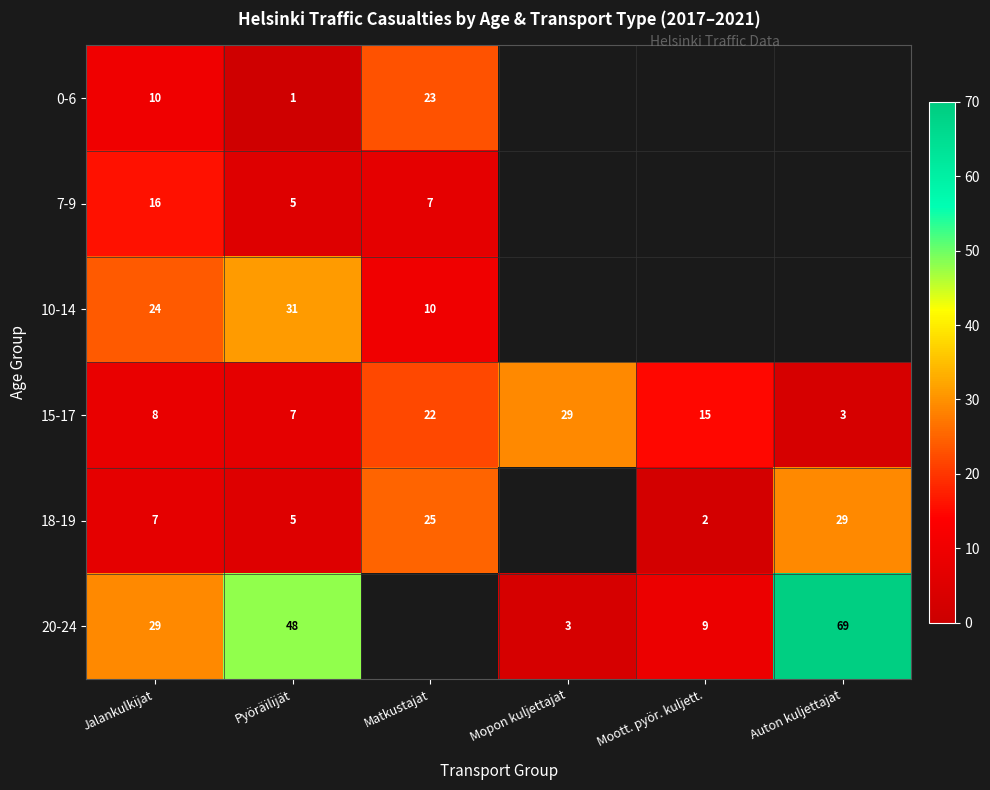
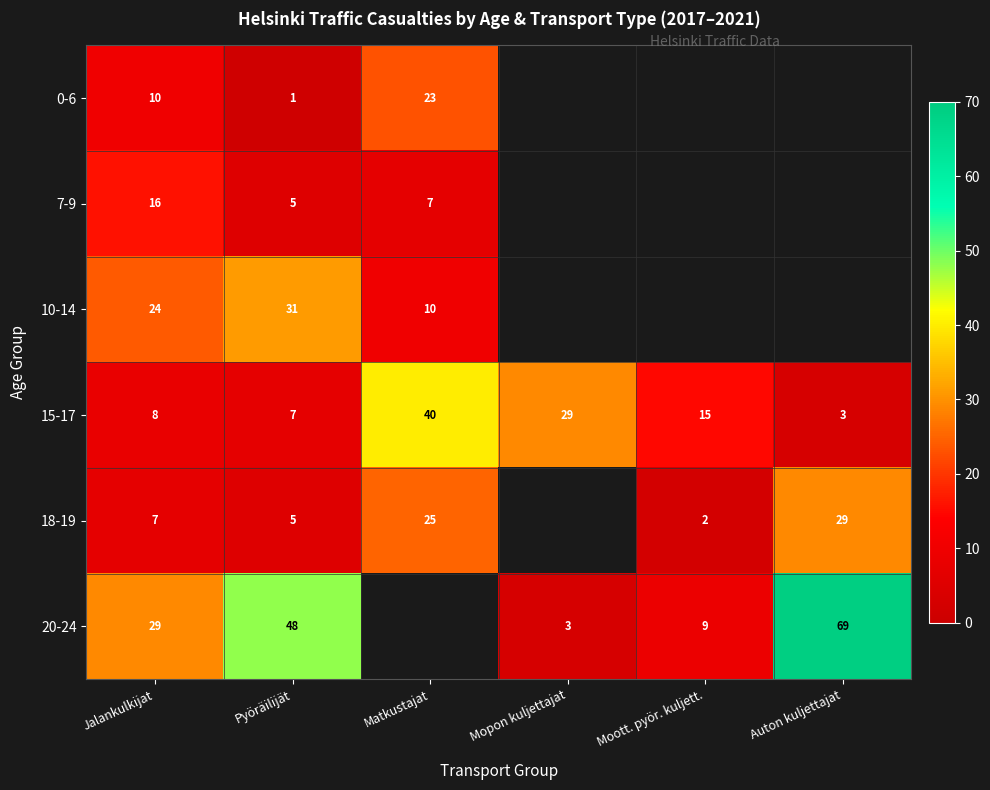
  {
    "0-6": {
      "Jalankulkijat": 10,
      "Pyöräilijät": 1,
      "Matkustajat": 23
    },
    "7-9": {
      "Jalankulkijat": 16,
      "Pyöräilijät": 5,
      "Matkustajat": 7
    },
    "10-14": {
      "Jalankulkijat": 24,
      "Pyöräilijät": 31,
      "Matkustajat": 10
    },
    "15-17": {
      "Jalankulkijat": 8,
      "Pyöräilijät": 7,
-     "Matkustajat": 22,
+     "Matkustajat": 40,
      "Mopon kuljettajat": 29,
      "Moott. pyör. kuljett.": 15,
      "Auton kuljettajat": 3
    },
    "18-19": {
      "Jalankulkijat": 7,
      "Pyöräilijät": 5,
      "Matkustajat": 25,
      "Moott. pyör. kuljett.": 2,
      "Auton kuljettajat": 29
    },
    "20-24": {
      "Jalankulkijat": 29,
      "Pyöräilijät": 48,
      "Mopon kuljettajat": 3,
      "Moott. pyör. kuljett.": 9,
      "Auton kuljettajat": 69
    }
  }
